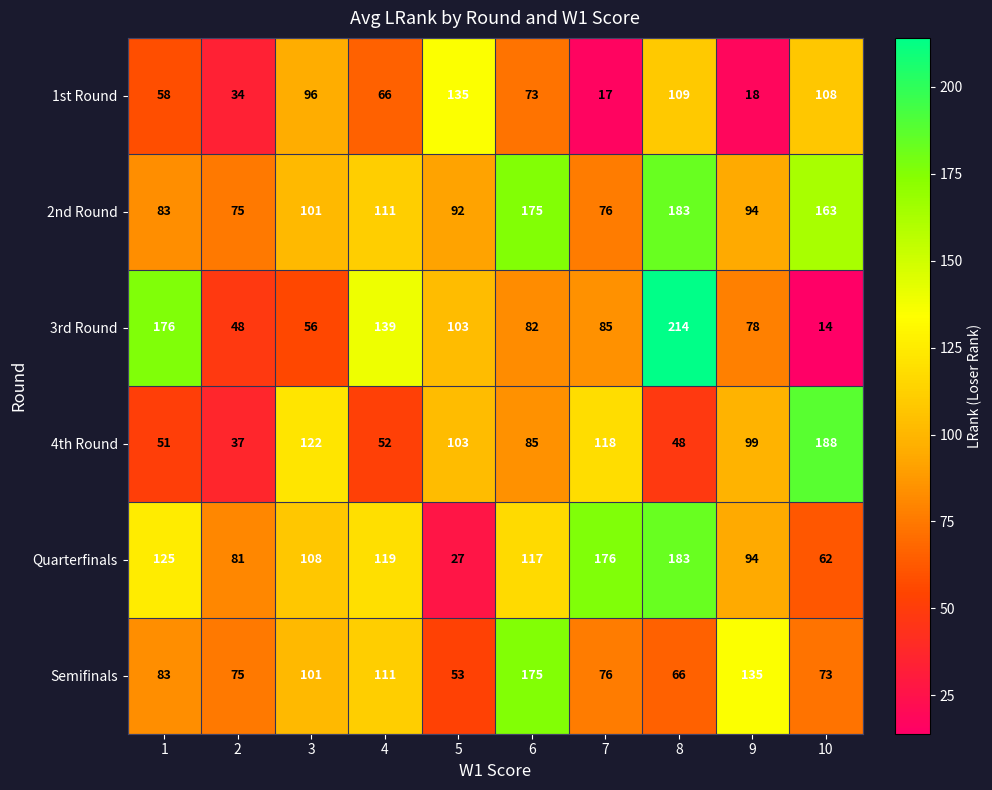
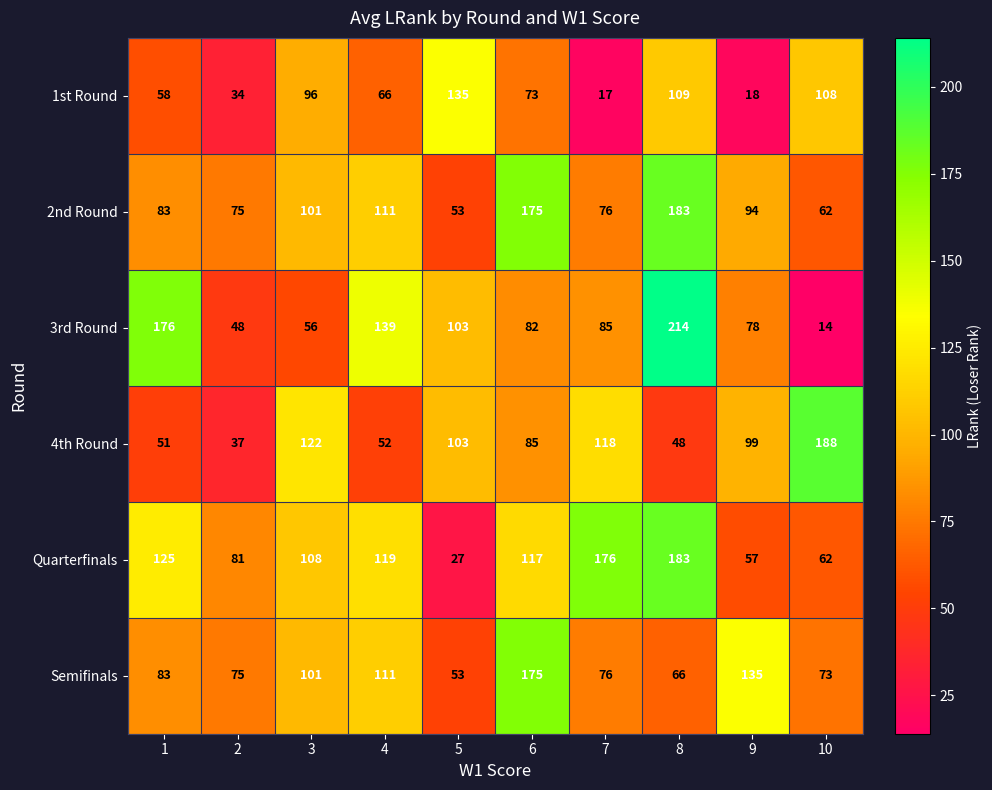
  {
    "1st Round": {
      "1": 58,
      "2": 34,
      "3": 96,
      "4": 66,
      "5": 135,
      "6": 73,
      "7": 17,
      "8": 109,
      "9": 18,
      "10": 108
    },
    "2nd Round": {
      "1": 83,
      "2": 75,
      "3": 101,
      "4": 111,
-     "5": 92,
+     "5": 53,
      "6": 175,
      "7": 76,
      "8": 183,
      "9": 94,
-     "10": 163
+     "10": 62
    },
    "3rd Round": {
      "1": 176,
      "2": 48,
      "3": 56,
      "4": 139,
      "5": 103,
      "6": 82,
      "7": 85,
      "8": 214,
      "9": 78,
      "10": 14
    },
    "4th Round": {
      "1": 51,
      "2": 37,
      "3": 122,
      "4": 52,
      "5": 103,
      "6": 85,
      "7": 118,
      "8": 48,
      "9": 99,
      "10": 188
    },
    "Quarterfinals": {
      "1": 125,
      "2": 81,
      "3": 108,
      "4": 119,
      "5": 27,
      "6": 117,
      "7": 176,
      "8": 183,
-     "9": 94,
+     "9": 57,
      "10": 62
    },
    "Semifinals": {
      "1": 83,
      "2": 75,
      "3": 101,
      "4": 111,
      "5": 53,
      "6": 175,
      "7": 76,
      "8": 66,
      "9": 135,
      "10": 73
    }
  }
